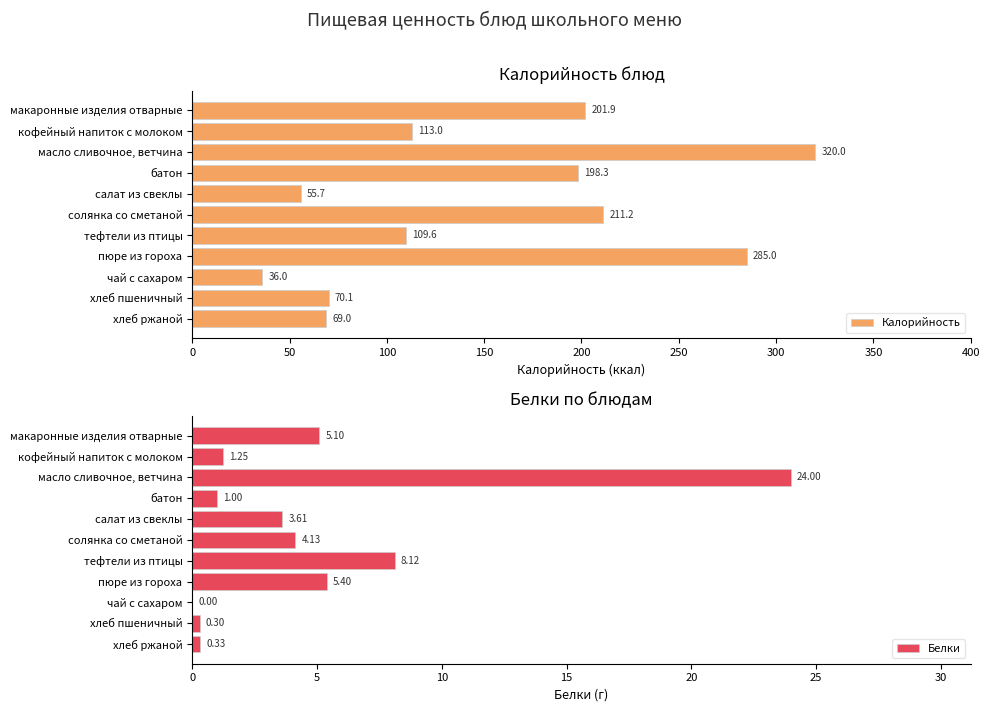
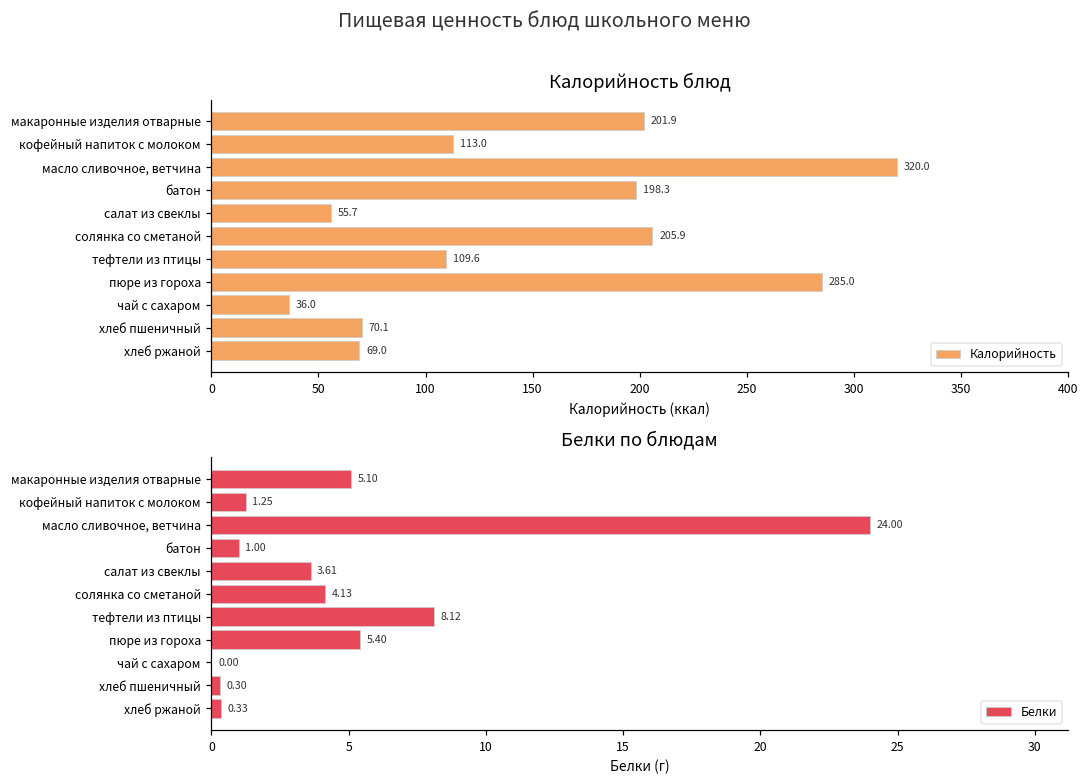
  {
    "Калорийность блюд": {
      "макаронные изделия отварные": 201.9,
      "кофейный напиток с молоком": 113.0,
      "масло сливочное, ветчина": 320.0,
      "батон": 198.3,
      "салат из свеклы": 55.7,
-     "солянка со сметаной": 211.2,
+     "солянка со сметаной": 205.9,
      "тефтели из птицы": 109.6,
      "пюре из гороха": 285.0,
      "чай с сахаром": 36.0,
      "хлеб пшеничный": 70.1,
      "хлеб ржаной": 69.0
    },
    "Белки по блюдам": {
      "макаронные изделия отварные": 5.10,
      "кофейный напиток с молоком": 1.25,
      "масло сливочное, ветчина": 24.00,
      "батон": 1.00,
      "салат из свеклы": 3.61,
      "солянка со сметаной": 4.13,
      "тефтели из птицы": 8.12,
      "пюре из гороха": 5.40,
      "чай с сахаром": 0.00,
      "хлеб пшеничный": 0.30,
      "хлеб ржаной": 0.33
    }
  }
